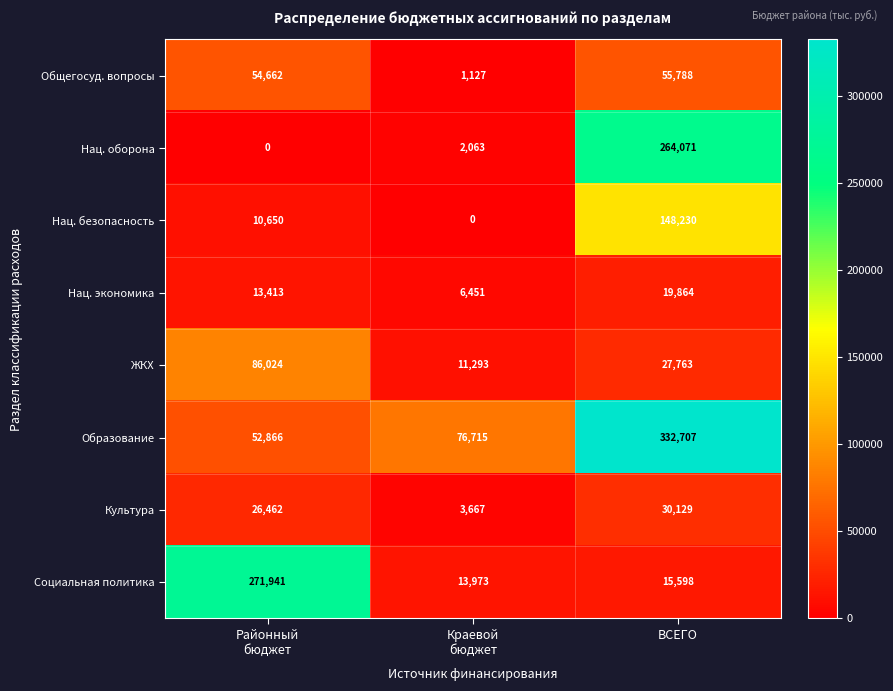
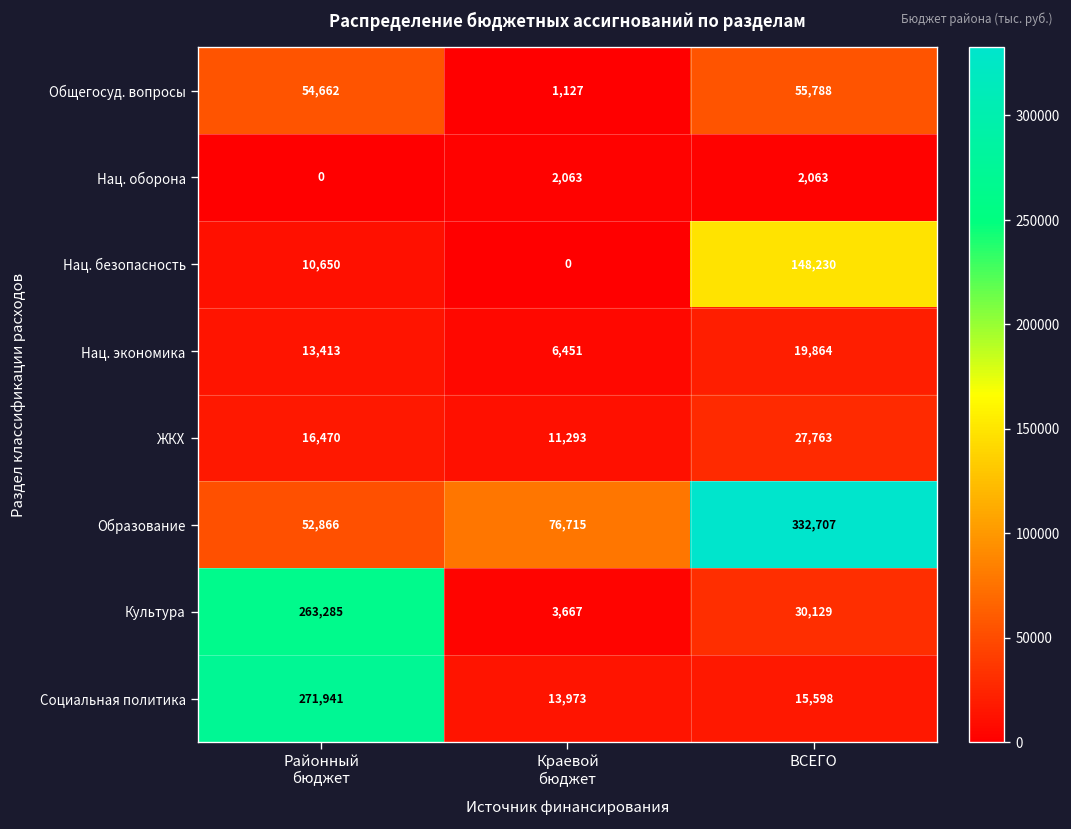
  {
    "Общегосуд. вопросы": {
      "Районный бюджет": "54,662",
      "Краевой бюджет": "1,127",
      "ВСЕГО": "55,788"
    },
    "Нац. оборона": {
      "Районный бюджет": "0",
      "Краевой бюджет": "2,063",
-     "ВСЕГО": "264,071"
+     "ВСЕГО": "2,063"
    },
    "Нац. безопасность": {
      "Районный бюджет": "10,650",
      "Краевой бюджет": "0",
      "ВСЕГО": "148,230"
    },
    "Нац. экономика": {
      "Районный бюджет": "13,413",
      "Краевой бюджет": "6,451",
      "ВСЕГО": "19,864"
    },
    "ЖКХ": {
-     "Районный бюджет": "86,024",
+     "Районный бюджет": "16,470",
      "Краевой бюджет": "11,293",
      "ВСЕГО": "27,763"
    },
    "Образование": {
      "Районный бюджет": "52,866",
      "Краевой бюджет": "76,715",
      "ВСЕГО": "332,707"
    },
    "Культура": {
-     "Районный бюджет": "26,462",
+     "Районный бюджет": "263,285",
      "Краевой бюджет": "3,667",
      "ВСЕГО": "30,129"
    },
    "Социальная политика": {
      "Районный бюджет": "271,941",
      "Краевой бюджет": "13,973",
      "ВСЕГО": "15,598"
    }
  }
